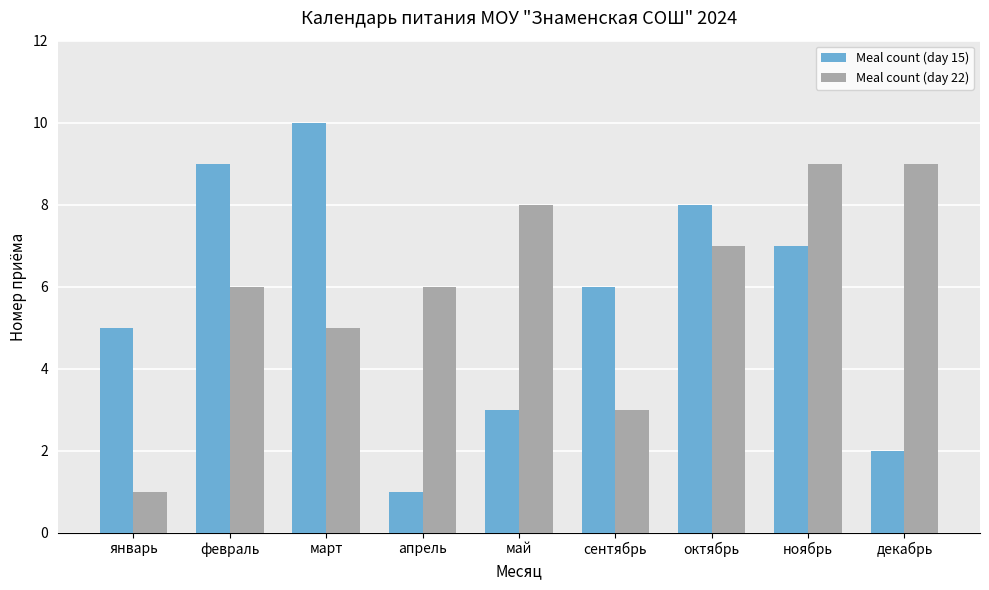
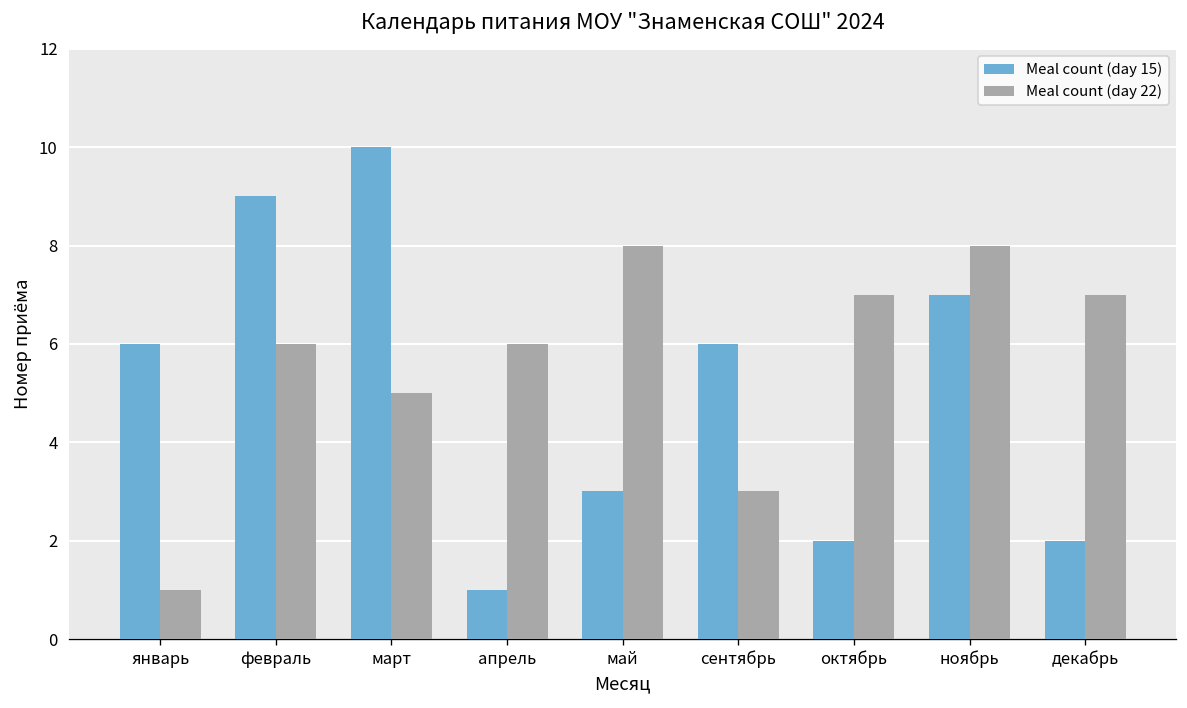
  {
    "Meal count (day 15)": {
-     "январь": 5,
+     "январь": 6,
      "февраль": 9,
      "март": 10,
      "апрель": 1,
      "май": 3,
      "сентябрь": 6,
-     "октябрь": 8,
+     "октябрь": 2,
      "ноябрь": 7,
      "декабрь": 2
    },
    "Meal count (day 22)": {
      "январь": 1,
      "февраль": 6,
      "март": 5,
      "апрель": 6,
      "май": 8,
      "сентябрь": 3,
      "октябрь": 7,
-     "ноябрь": 9,
-     "декабрь": 9
+     "ноябрь": 8,
+     "декабрь": 7
    }
  }
